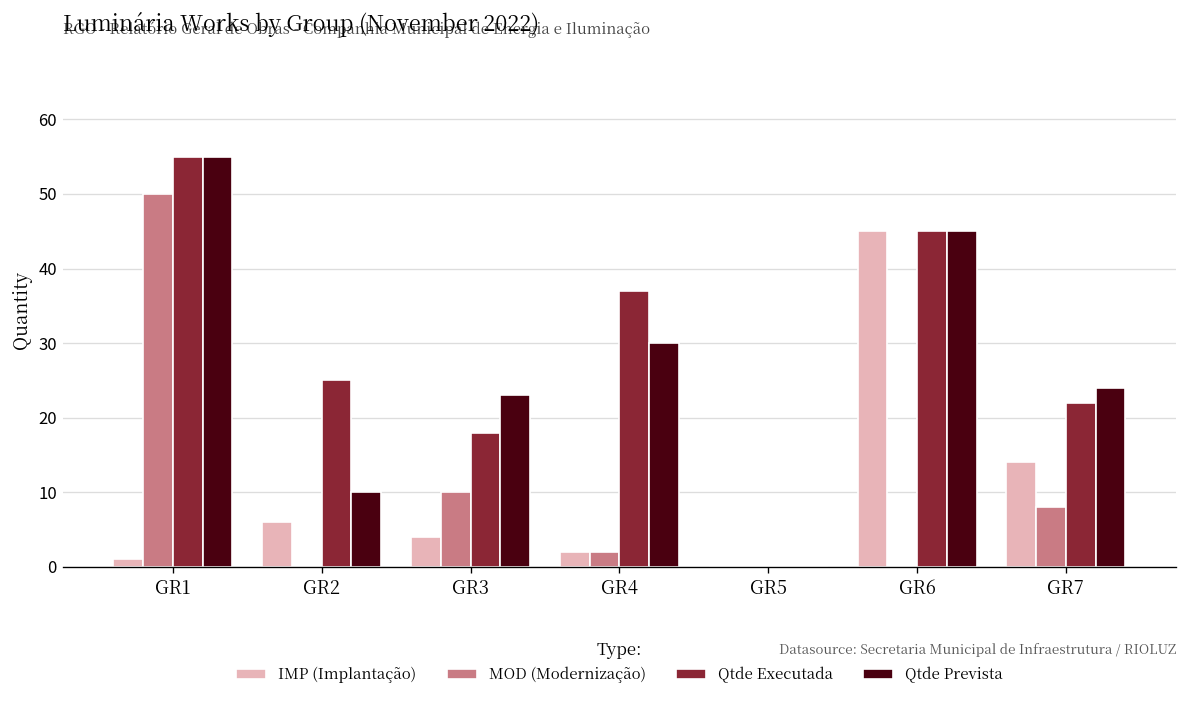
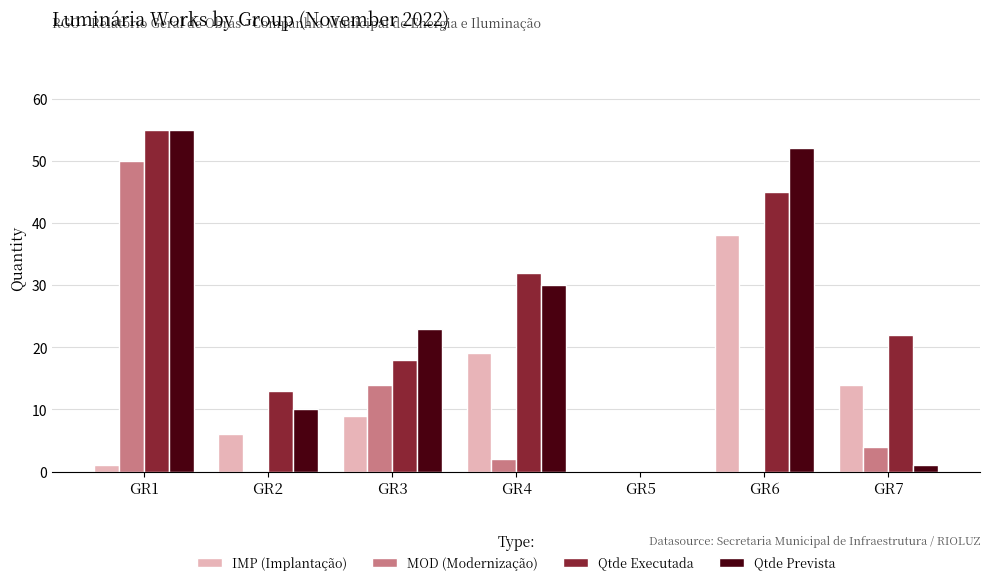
  {
    "IMP (Implantação)": {
      "GR1": 1,
      "GR2": 6,
-     "GR3": 4,
-     "GR4": 2,
+     "GR3": 9,
+     "GR4": 19,
      "GR5": 0,
-     "GR6": 45,
+     "GR6": 38,
      "GR7": 14
    },
    "MOD (Modernização)": {
      "GR1": 50,
      "GR2": 0,
-     "GR3": 10,
+     "GR3": 14,
      "GR4": 2,
      "GR5": 0,
      "GR6": 0,
-     "GR7": 8
+     "GR7": 4
    },
    "Qtde Executada": {
      "GR1": 55,
-     "GR2": 25,
+     "GR2": 13,
      "GR3": 18,
-     "GR4": 37,
+     "GR4": 32,
      "GR5": 0,
      "GR6": 45,
      "GR7": 22
    },
    "Qtde Prevista": {
      "GR1": 55,
      "GR2": 10,
      "GR3": 23,
      "GR4": 30,
      "GR5": 0,
-     "GR6": 45,
-     "GR7": 24
+     "GR6": 52,
+     "GR7": 1
    }
  }
